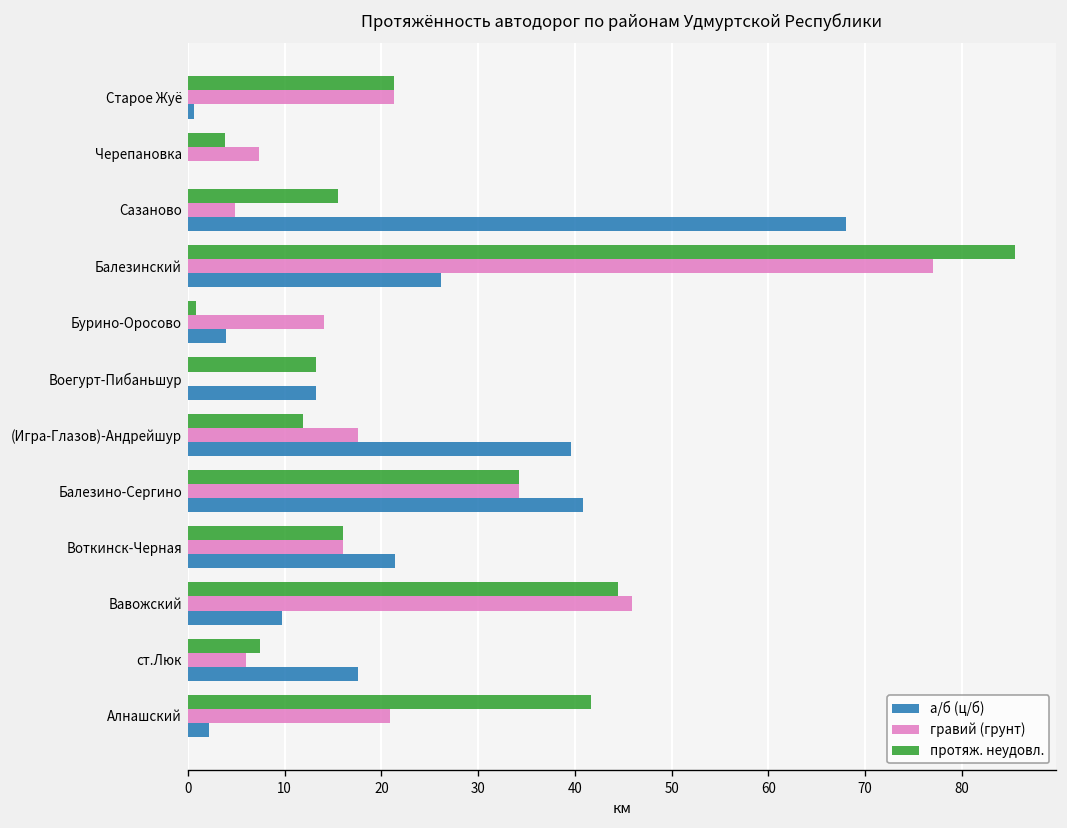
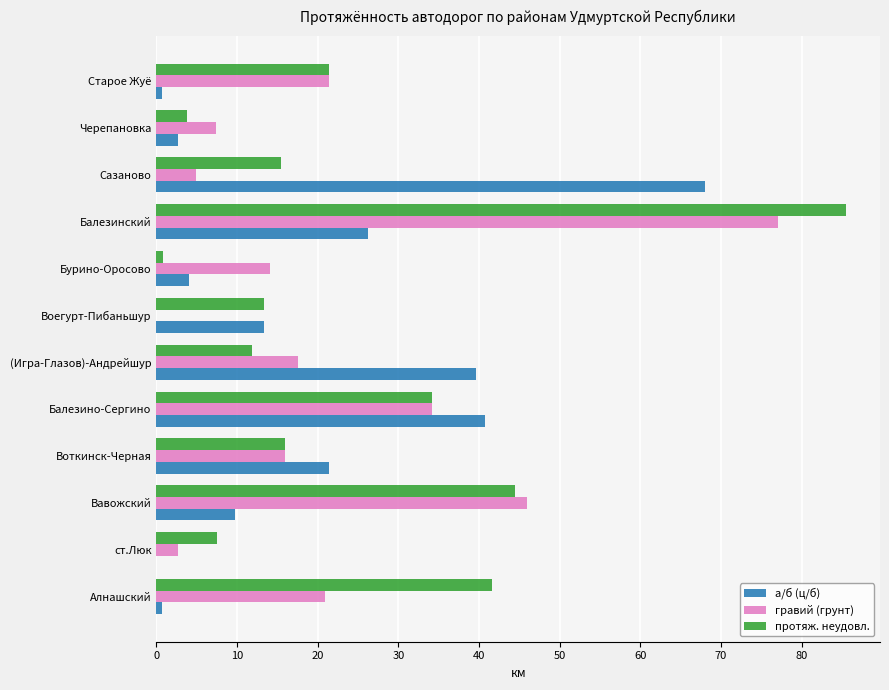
  {
    "а/б (ц/б)": {
      "Старое Жуё": 1,
-     "Черепановка": 0,
+     "Черепановка": 3,
      "Сазаново": 68,
      "Балезинский": 26,
      "Бурино-Оросово": 4,
      "Воегурт-Пибаньшур": 13,
      "(Игра-Глазов)-Андрейшур": 40,
      "Балезино-Сергино": 41,
      "Воткинск-Черная": 21,
      "Вавожский": 10,
-     "ст.Люк": 18,
-     "Алнашский": 2
+     "ст.Люк": 0,
+     "Алнашский": 1
    },
    "гравий (грунт)": {
      "Старое Жуё": 21,
      "Черепановка": 7,
      "Сазаново": 5,
      "Балезинский": 77,
      "Бурино-Оросово": 14,
      "Воегурт-Пибаньшур": 0,
      "(Игра-Глазов)-Андрейшур": 18,
      "Балезино-Сергино": 34,
      "Воткинск-Черная": 16,
      "Вавожский": 46,
-     "ст.Люк": 6,
+     "ст.Люк": 3,
      "Алнашский": 21
    },
    "протяж. неудовл.": {
      "Старое Жуё": 21,
      "Черепановка": 4,
      "Сазаново": 15,
      "Балезинский": 85,
      "Бурино-Оросово": 1,
      "Воегурт-Пибаньшур": 13,
      "(Игра-Глазов)-Андрейшур": 12,
      "Балезино-Сергино": 34,
      "Воткинск-Черная": 16,
      "Вавожский": 44,
      "ст.Люк": 7,
      "Алнашский": 42
    }
  }
